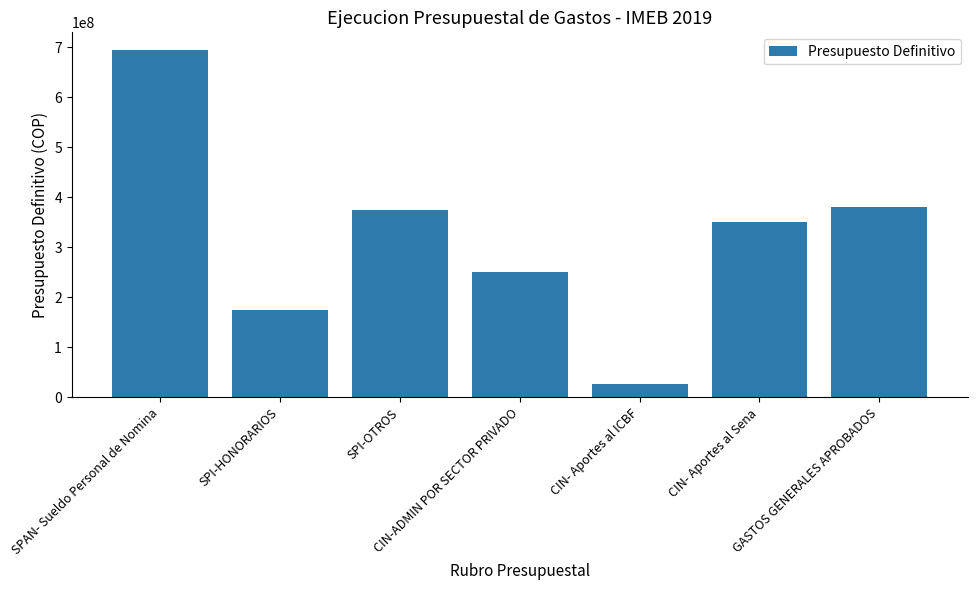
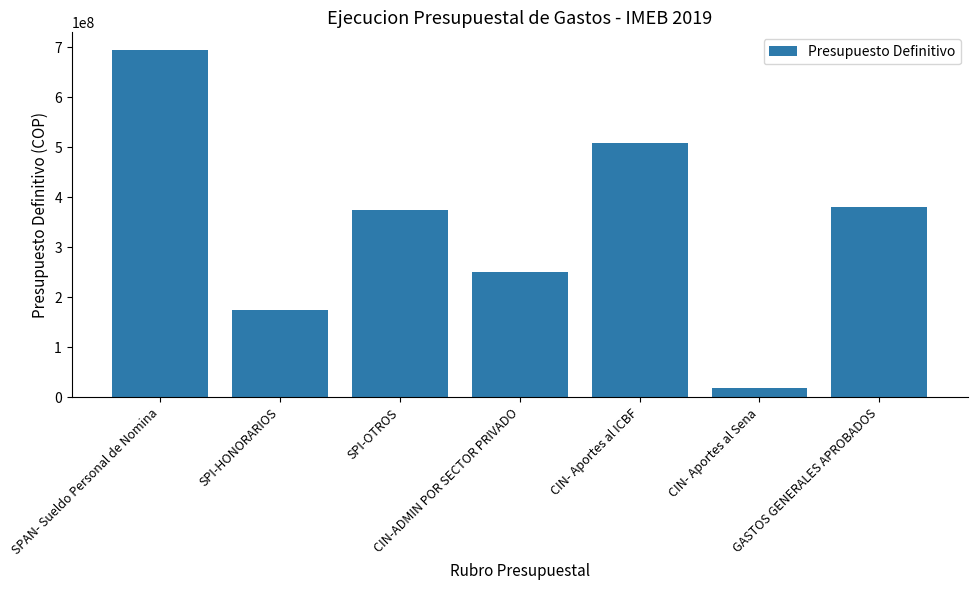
  {
    "SPAN- Sueldo Personal de Nomina": 700000000,
    "SPI-HONORARIOS": 180000000,
    "SPI-OTROS": 370000000,
    "CIN-ADMIN POR SECTOR PRIVADO": 250000000,
-   "CIN- Aportes al ICBF": 30000000,
-   "CIN- Aportes al Sena": 350000000,
+   "CIN- Aportes al ICBF": 510000000,
+   "CIN- Aportes al Sena": 20000000,
    "GASTOS GENERALES APROBADOS": 380000000
  }
